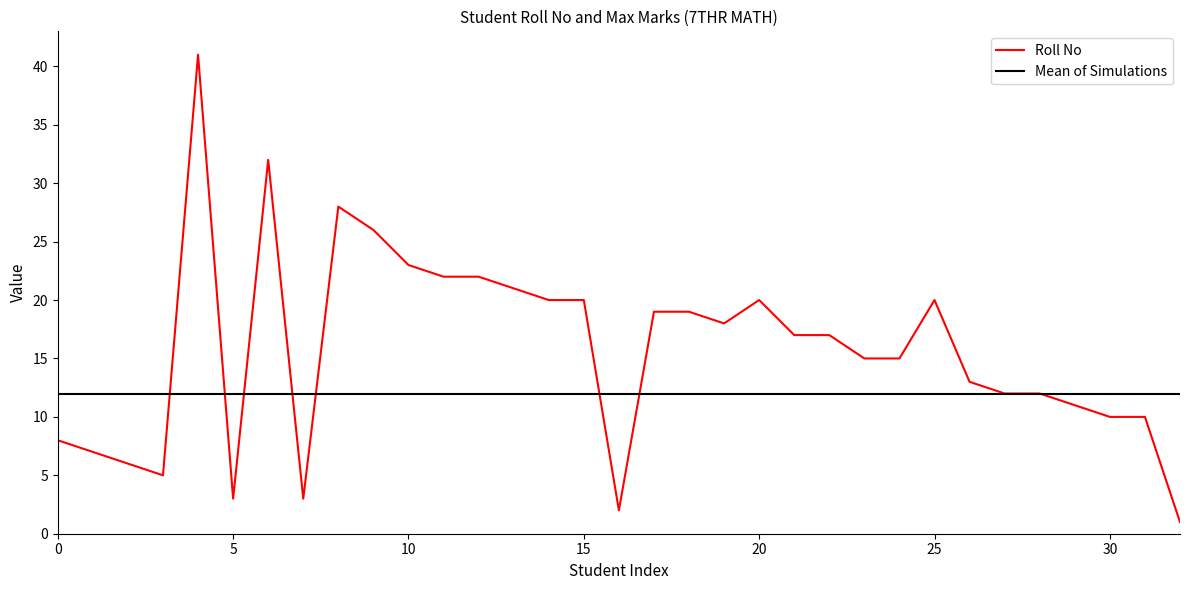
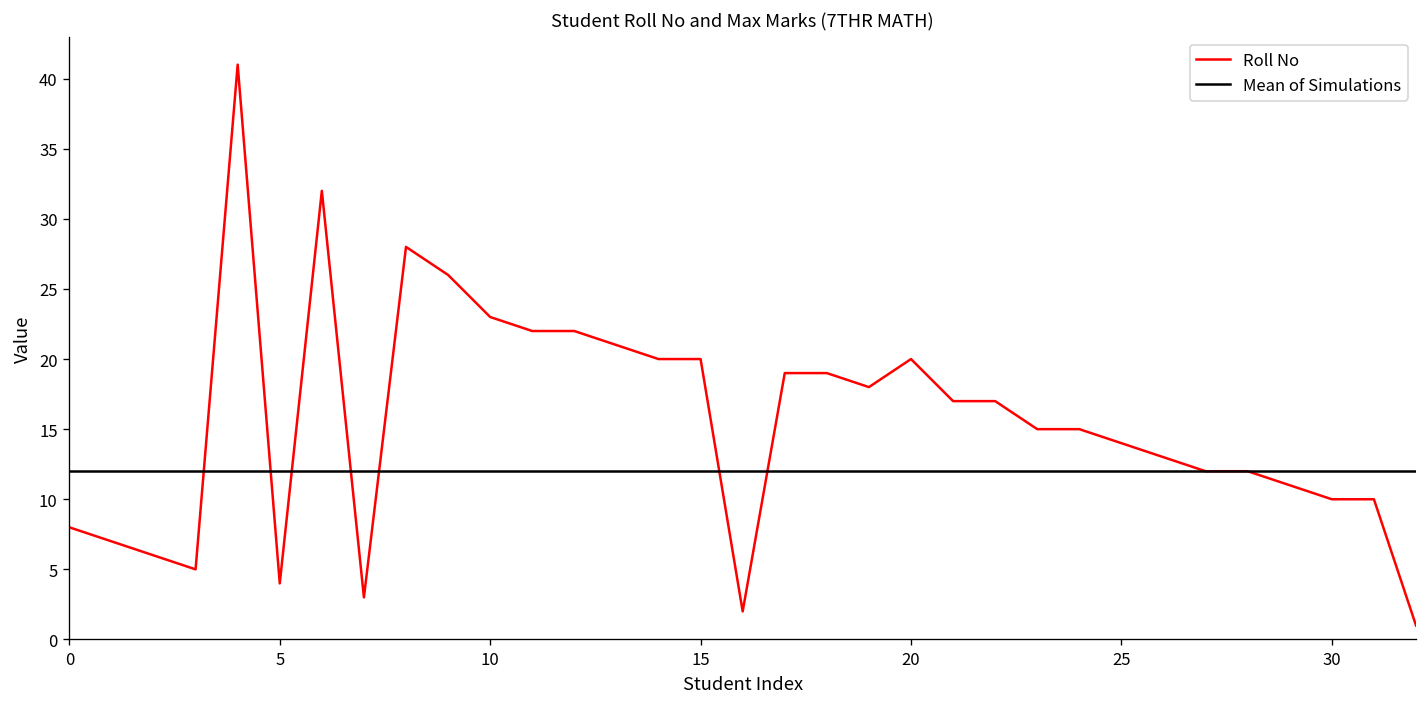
  {
    "Roll No": {
      "0": 8,
-     "5": 3,
+     "5": 4,
      "10": 23,
      "15": 20,
      "20": 20,
-     "25": 20,
+     "25": 14,
      "30": 10
    },
    "Mean of Simulations": {
      "0": 12,
      "5": 12,
      "10": 12,
      "15": 12,
      "20": 12,
      "25": 12,
      "30": 12
    }
  }
